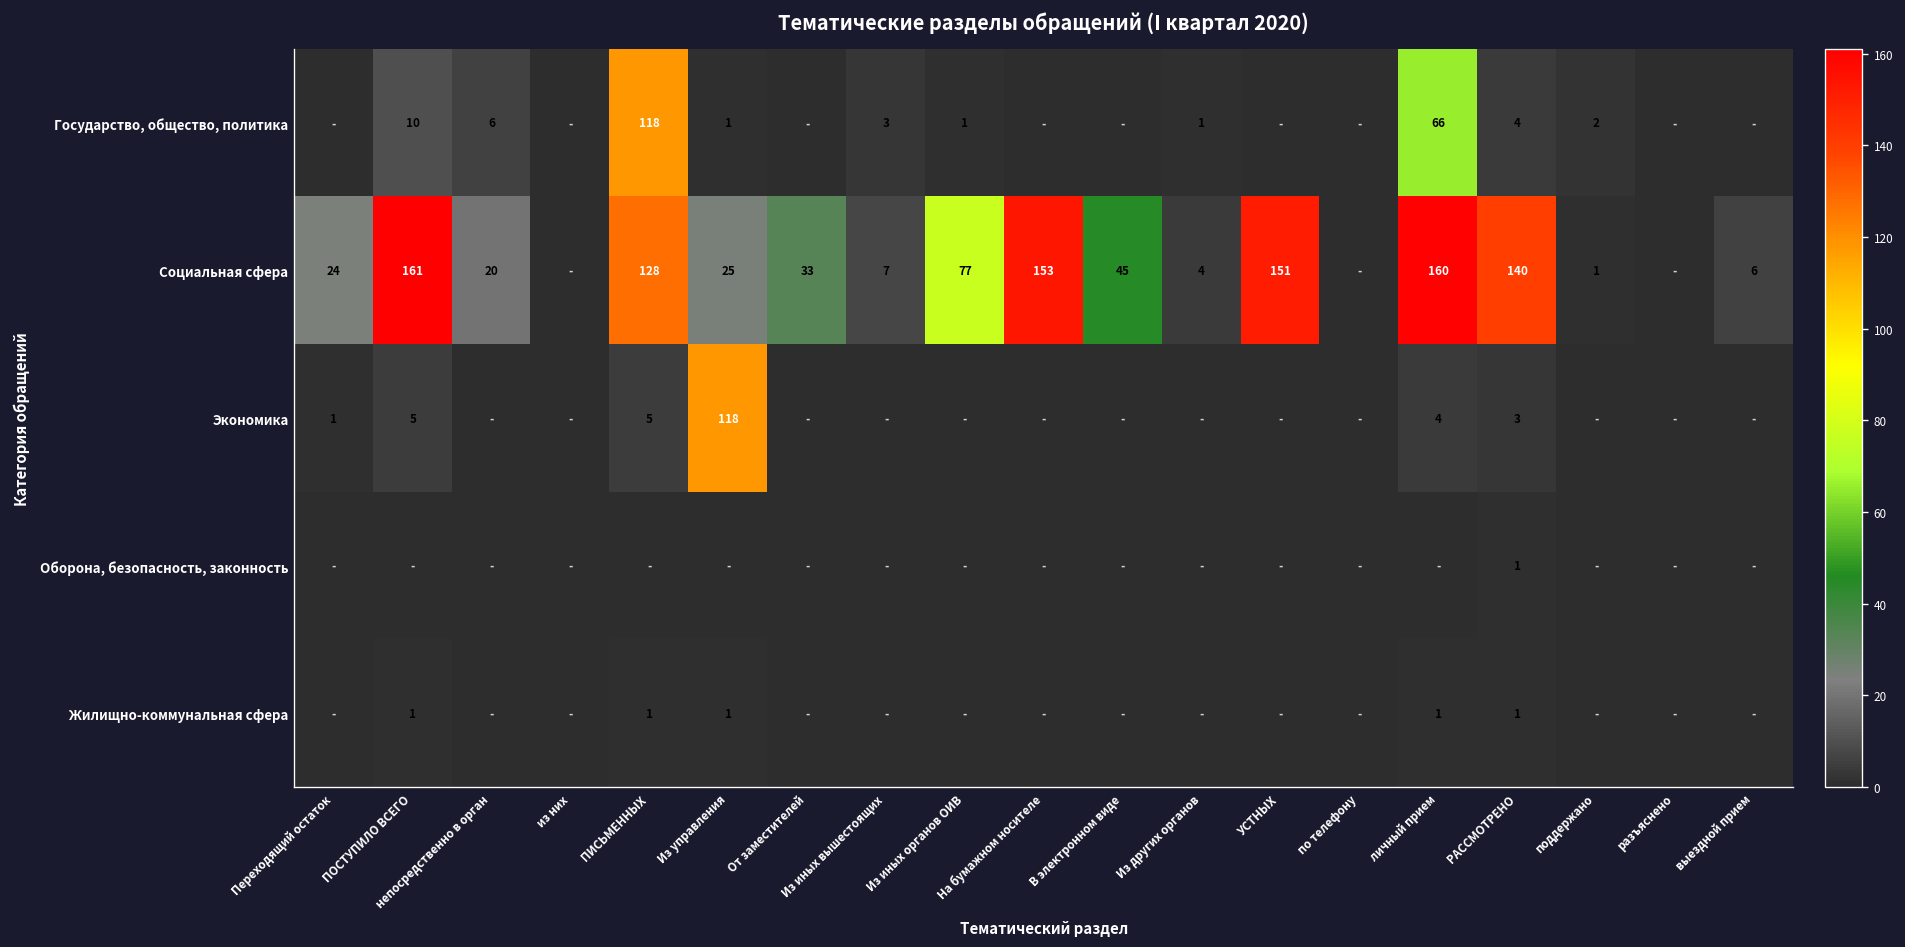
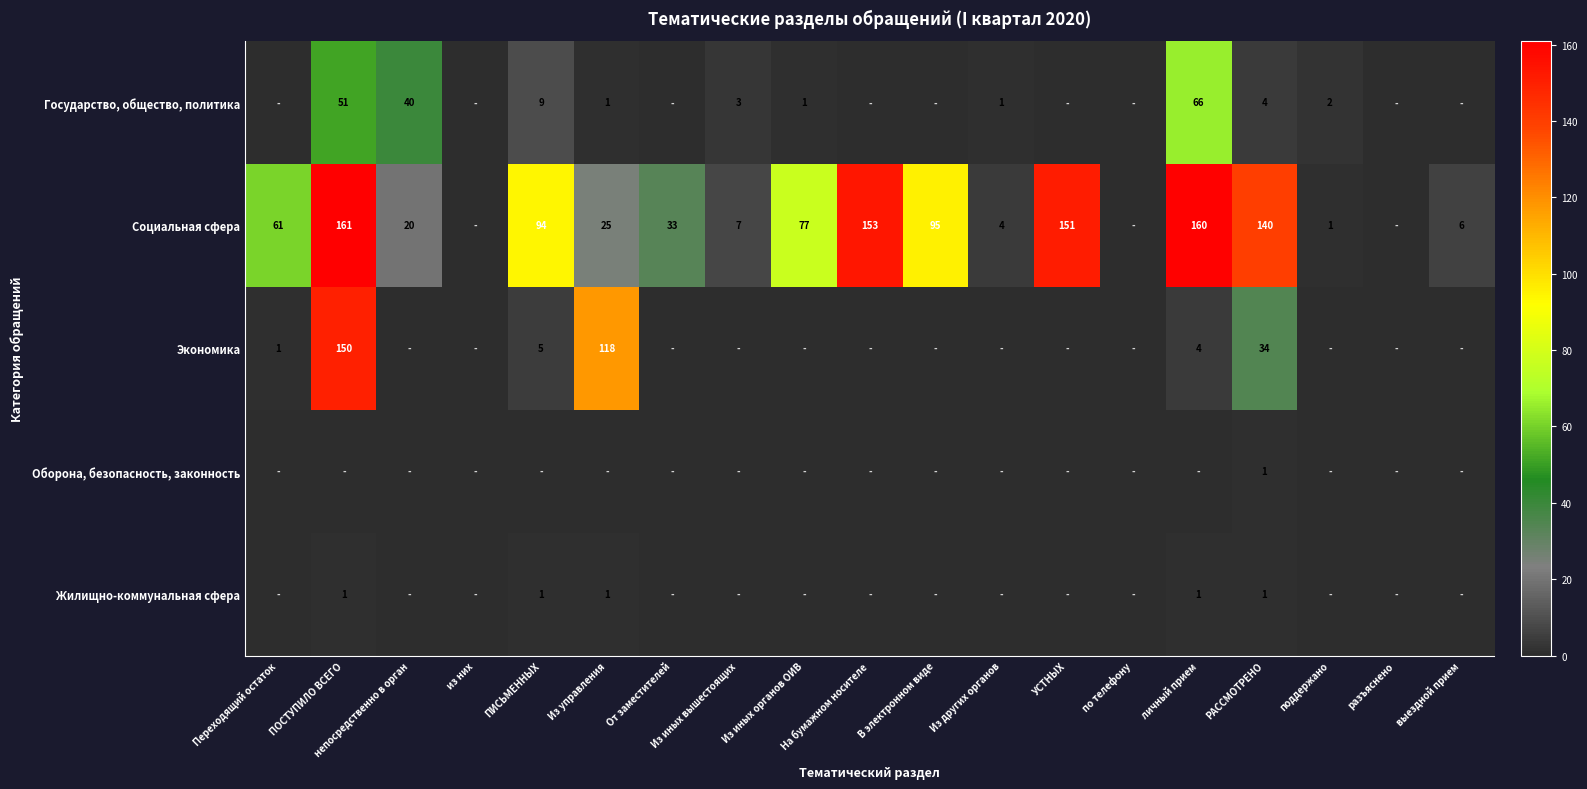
  {
    "Государство, общество, политика": {
-     "ПОСТУПИЛО ВСЕГО": 10,
-     "непосредственно в орган": 6,
-     "ПИСЬМЕННЫХ": 118,
+     "ПОСТУПИЛО ВСЕГО": 51,
+     "непосредственно в орган": 40,
+     "ПИСЬМЕННЫХ": 9,
      "Из иных вышестоящих": 3,
      "личный прием": 66,
      "РАССМОТРЕНО": 4,
      "поддержано": 2
    },
    "Социальная сфера": {
-     "Переходящий остаток": 24,
+     "Переходящий остаток": 61,
      "ПОСТУПИЛО ВСЕГО": 161,
      "непосредственно в орган": 20,
-     "ПИСЬМЕННЫХ": 128,
+     "ПИСЬМЕННЫХ": 94,
      "Из управления": 25,
      "От заместителей": 33,
      "Из иных вышестоящих": 7,
      "Из иных органов ОИВ": 77,
      "На бумажном носителе": 153,
-     "В электронном виде": 45,
+     "В электронном виде": 95,
      "Из других органов": 4,
      "УСТНЫХ": 151,
      "личный прием": 160,
      "РАССМОТРЕНО": 140,
      "выездной прием": 6
    },
    "Экономика": {
-     "ПОСТУПИЛО ВСЕГО": 5,
+     "ПОСТУПИЛО ВСЕГО": 150,
      "ПИСЬМЕННЫХ": 5,
      "Из управления": 118,
      "личный прием": 4,
-     "РАССМОТРЕНО": 3
+     "РАССМОТРЕНО": 34
    }
  }
